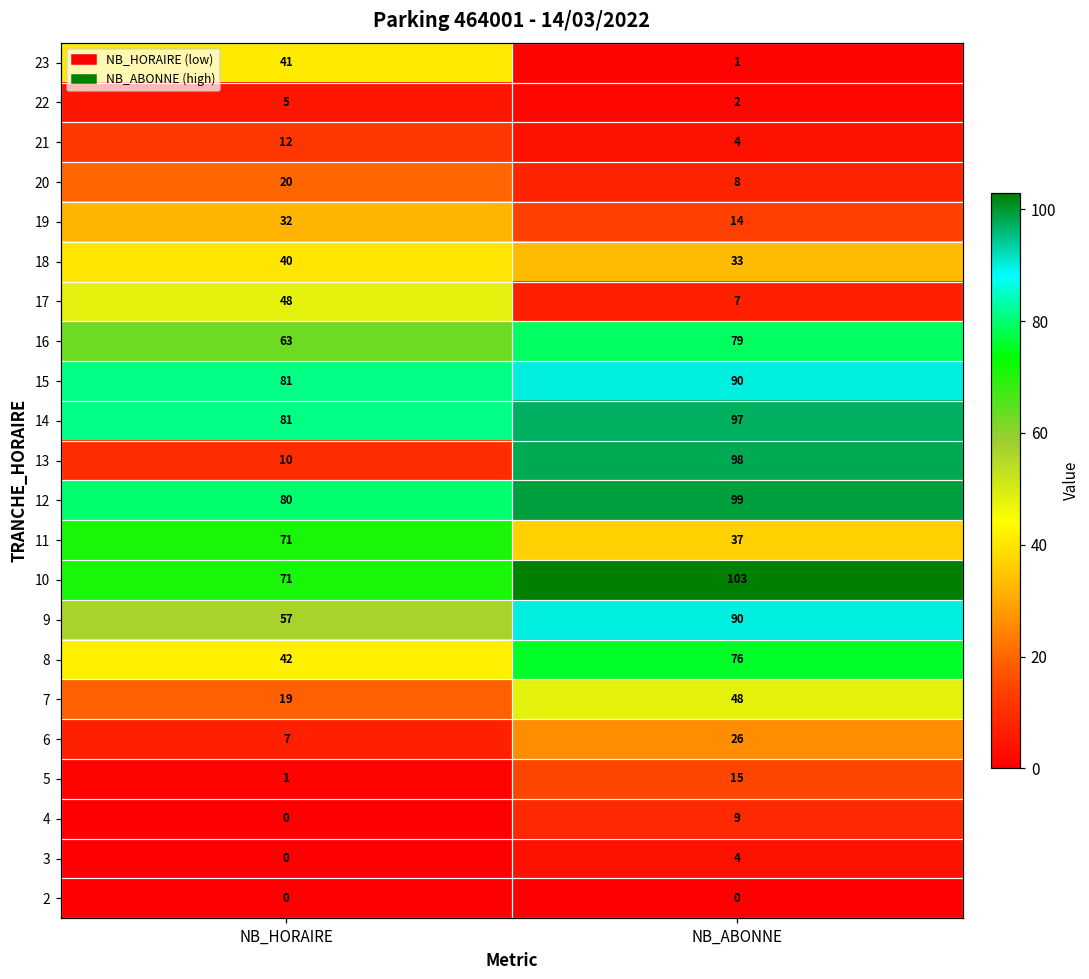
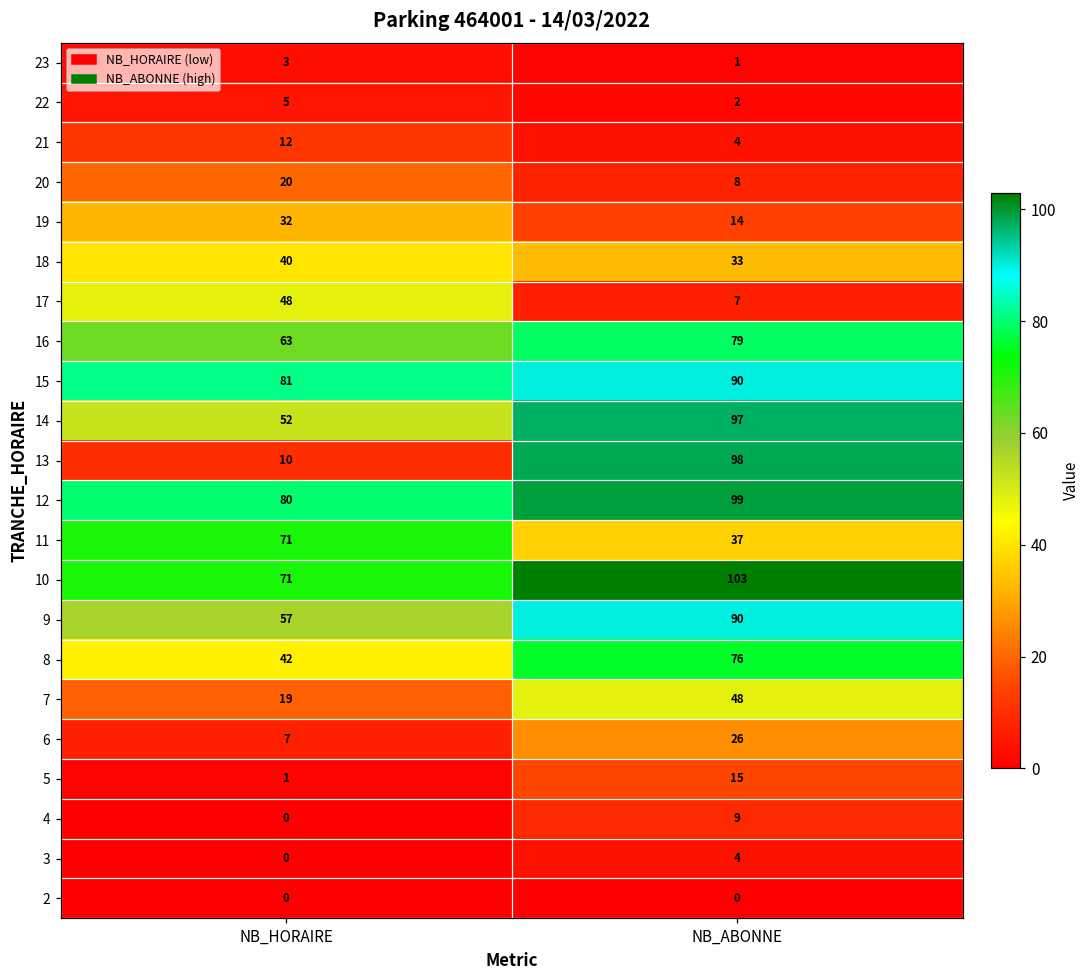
  {
    "23": {
-     "NB_HORAIRE": 41,
+     "NB_HORAIRE": 3,
      "NB_ABONNE": 1
    },
    "22": {
      "NB_HORAIRE": 5,
      "NB_ABONNE": 2
    },
    "21": {
      "NB_HORAIRE": 12,
      "NB_ABONNE": 4
    },
    "20": {
      "NB_HORAIRE": 20,
      "NB_ABONNE": 8
    },
    "19": {
      "NB_HORAIRE": 32,
      "NB_ABONNE": 14
    },
    "18": {
      "NB_HORAIRE": 40,
      "NB_ABONNE": 33
    },
    "17": {
      "NB_HORAIRE": 48,
      "NB_ABONNE": 7
    },
    "16": {
      "NB_HORAIRE": 63,
      "NB_ABONNE": 79
    },
    "15": {
      "NB_HORAIRE": 81,
      "NB_ABONNE": 90
    },
    "14": {
-     "NB_HORAIRE": 81,
+     "NB_HORAIRE": 52,
      "NB_ABONNE": 97
    },
    "13": {
      "NB_HORAIRE": 10,
      "NB_ABONNE": 98
    },
    "12": {
      "NB_HORAIRE": 80,
      "NB_ABONNE": 99
    },
    "11": {
      "NB_HORAIRE": 71,
      "NB_ABONNE": 37
    },
    "10": {
      "NB_HORAIRE": 71,
      "NB_ABONNE": 103
    },
    "9": {
      "NB_HORAIRE": 57,
      "NB_ABONNE": 90
    },
    "8": {
      "NB_HORAIRE": 42,
      "NB_ABONNE": 76
    },
    "7": {
      "NB_HORAIRE": 19,
      "NB_ABONNE": 48
    },
    "6": {
      "NB_HORAIRE": 7,
      "NB_ABONNE": 26
    },
    "5": {
      "NB_HORAIRE": 1,
      "NB_ABONNE": 15
    },
    "4": {
      "NB_HORAIRE": 0,
      "NB_ABONNE": 9
    },
    "3": {
      "NB_HORAIRE": 0,
      "NB_ABONNE": 4
    },
    "2": {
      "NB_HORAIRE": 0,
      "NB_ABONNE": 0
    }
  }
